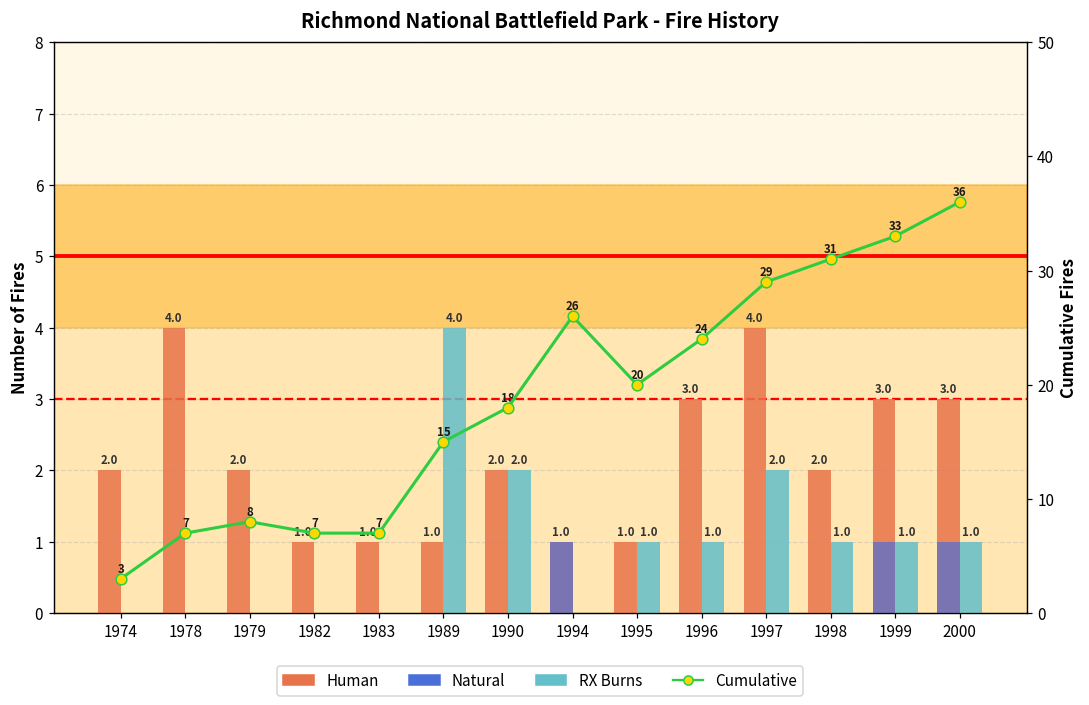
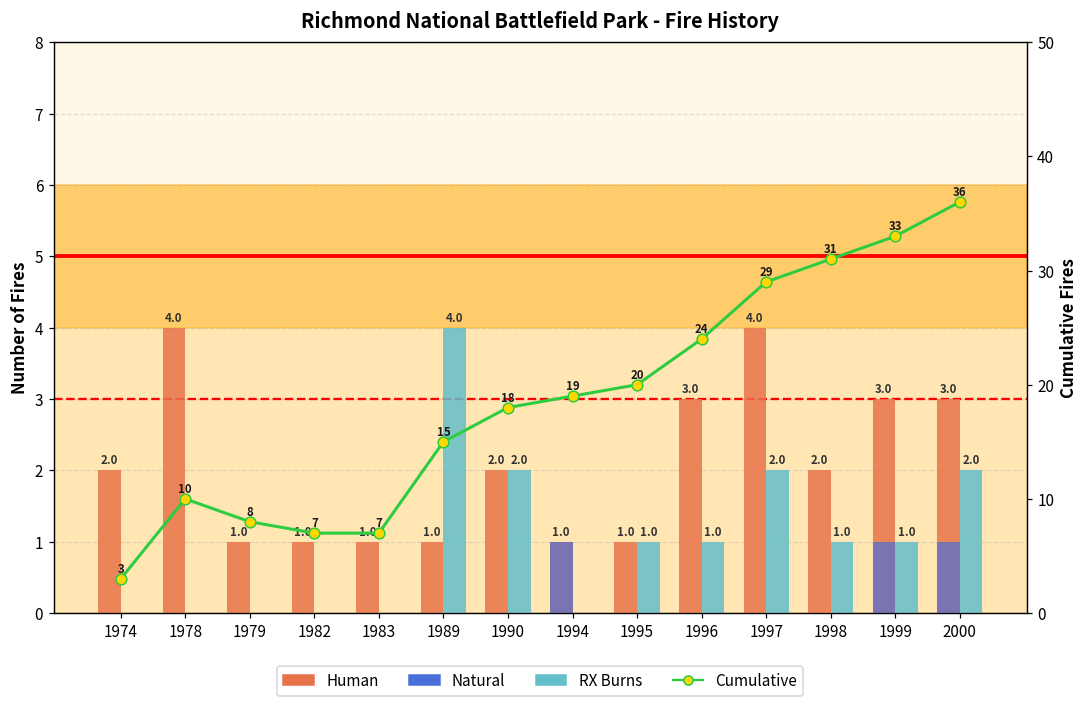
  {
    "Human": {
      "1974": 2.0,
      "1978": 4.0,
-     "1979": 2.0,
+     "1979": 1.0,
      "1982": 1.0,
      "1983": 1.0,
      "1989": 1.0,
      "1990": 2.0,
      "1994": 1.0,
      "1995": 1.0,
      "1996": 3.0,
      "1997": 4.0,
      "1998": 2.0,
      "1999": 3.0,
      "2000": 3.0
    },
    "RX Burns": {
      "1989": 4.0,
      "1990": 2.0,
      "1995": 1.0,
      "1996": 1.0,
      "1997": 2.0,
      "1998": 1.0,
      "1999": 1.0,
-     "2000": 1.0
+     "2000": 2.0
    },
    "Natural": {
      "1994": 1.0
    },
    "Cumulative": {
      "1974": 3,
-     "1978": 7,
+     "1978": 10,
      "1979": 8,
      "1982": 7,
      "1983": 7,
      "1989": 15,
      "1990": 18,
-     "1994": 26,
+     "1994": 19,
      "1995": 20,
      "1996": 24,
      "1997": 29,
      "1998": 31,
      "1999": 33,
      "2000": 36
    }
  }
